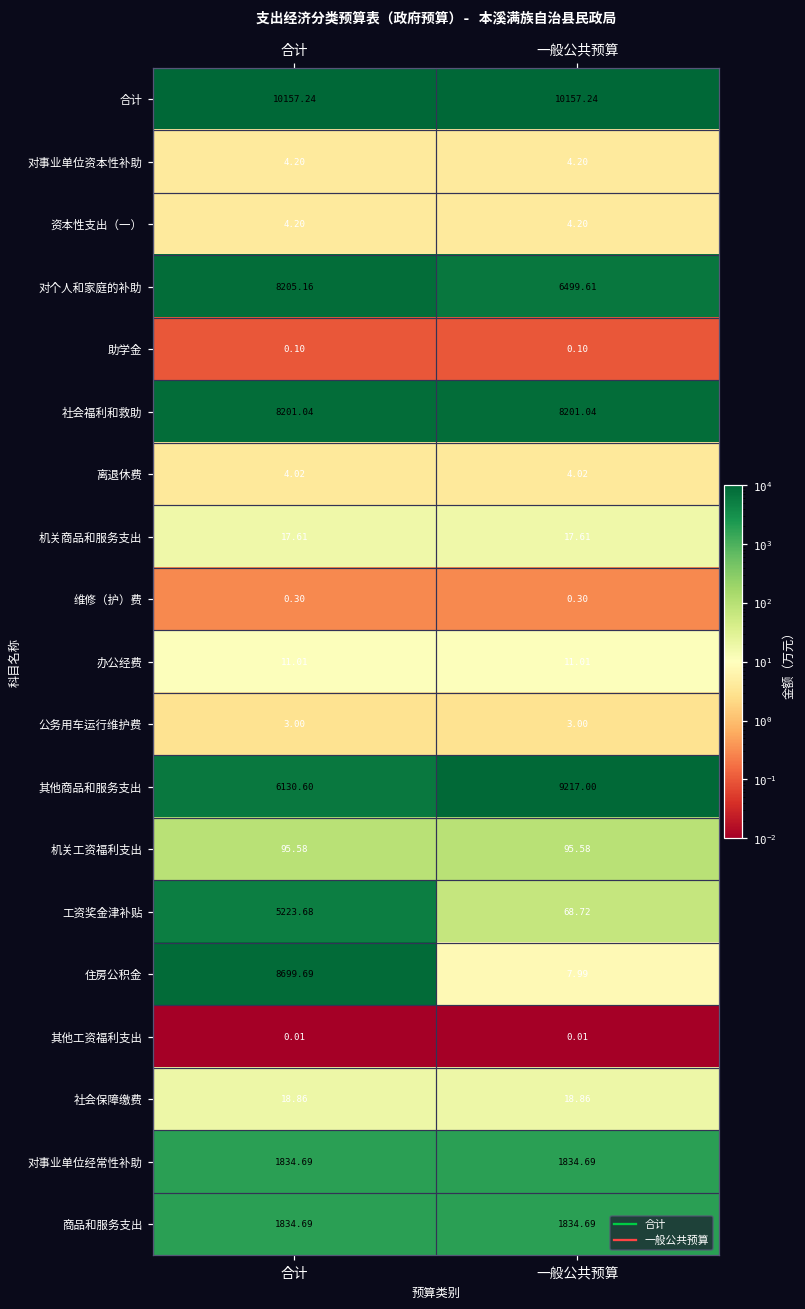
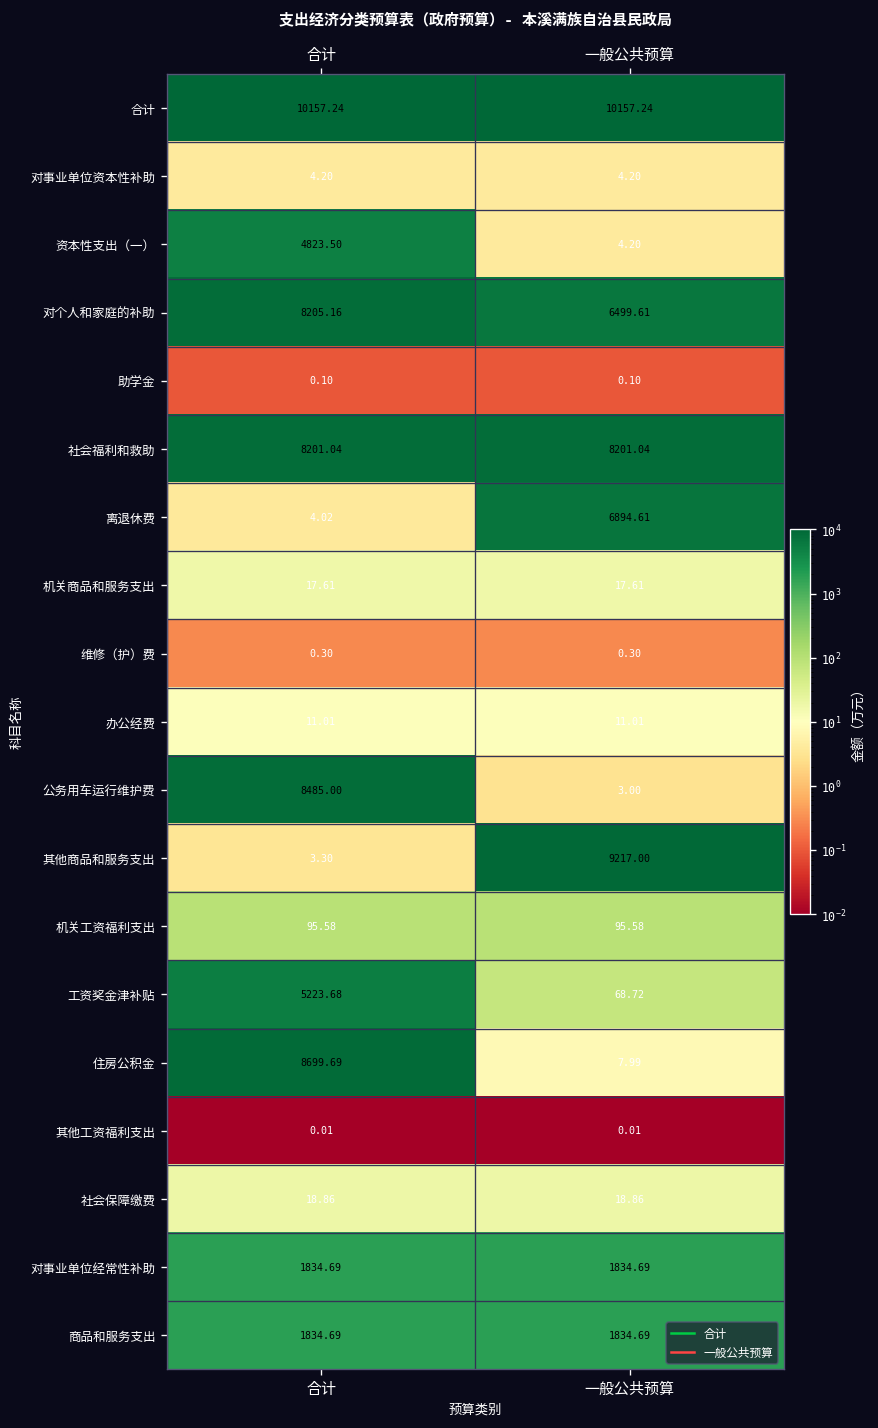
  {
    "合计": {
      "合计": 10157.24,
      "一般公共预算": 10157.24
    },
    "对事业单位资本性补助": {
      "合计": 4.20,
      "一般公共预算": 4.20
    },
    "资本性支出（一）": {
-     "合计": 4.20,
+     "合计": 4823.50,
      "一般公共预算": 4.20
    },
    "对个人和家庭的补助": {
      "合计": 8205.16,
      "一般公共预算": 6499.61
    },
    "助学金": {
      "合计": 0.10,
      "一般公共预算": 0.10
    },
    "社会福利和救助": {
      "合计": 8201.04,
      "一般公共预算": 8201.04
    },
    "离退休费": {
      "合计": 4.02,
-     "一般公共预算": 4.02
+     "一般公共预算": 6894.61
    },
    "机关商品和服务支出": {
      "合计": 17.61,
      "一般公共预算": 17.61
    },
    "维修（护）费": {
      "合计": 0.30,
      "一般公共预算": 0.30
    },
    "办公经费": {
      "合计": 11.01,
      "一般公共预算": 11.01
    },
    "公务用车运行维护费": {
-     "合计": 3.00,
+     "合计": 8485.00,
      "一般公共预算": 3.00
    },
    "其他商品和服务支出": {
-     "合计": 6130.60,
+     "合计": 3.30,
      "一般公共预算": 9217.00
    },
    "机关工资福利支出": {
      "合计": 95.58,
      "一般公共预算": 95.58
    },
    "工资奖金津补贴": {
      "合计": 5223.68,
      "一般公共预算": 68.72
    },
    "住房公积金": {
      "合计": 8699.69,
      "一般公共预算": 7.99
    },
    "其他工资福利支出": {
      "合计": 0.01,
      "一般公共预算": 0.01
    },
    "社会保障缴费": {
      "合计": 18.86,
      "一般公共预算": 18.86
    },
    "对事业单位经常性补助": {
      "合计": 1834.69,
      "一般公共预算": 1834.69
    },
    "商品和服务支出": {
      "合计": 1834.69,
      "一般公共预算": 1834.69
    }
  }
